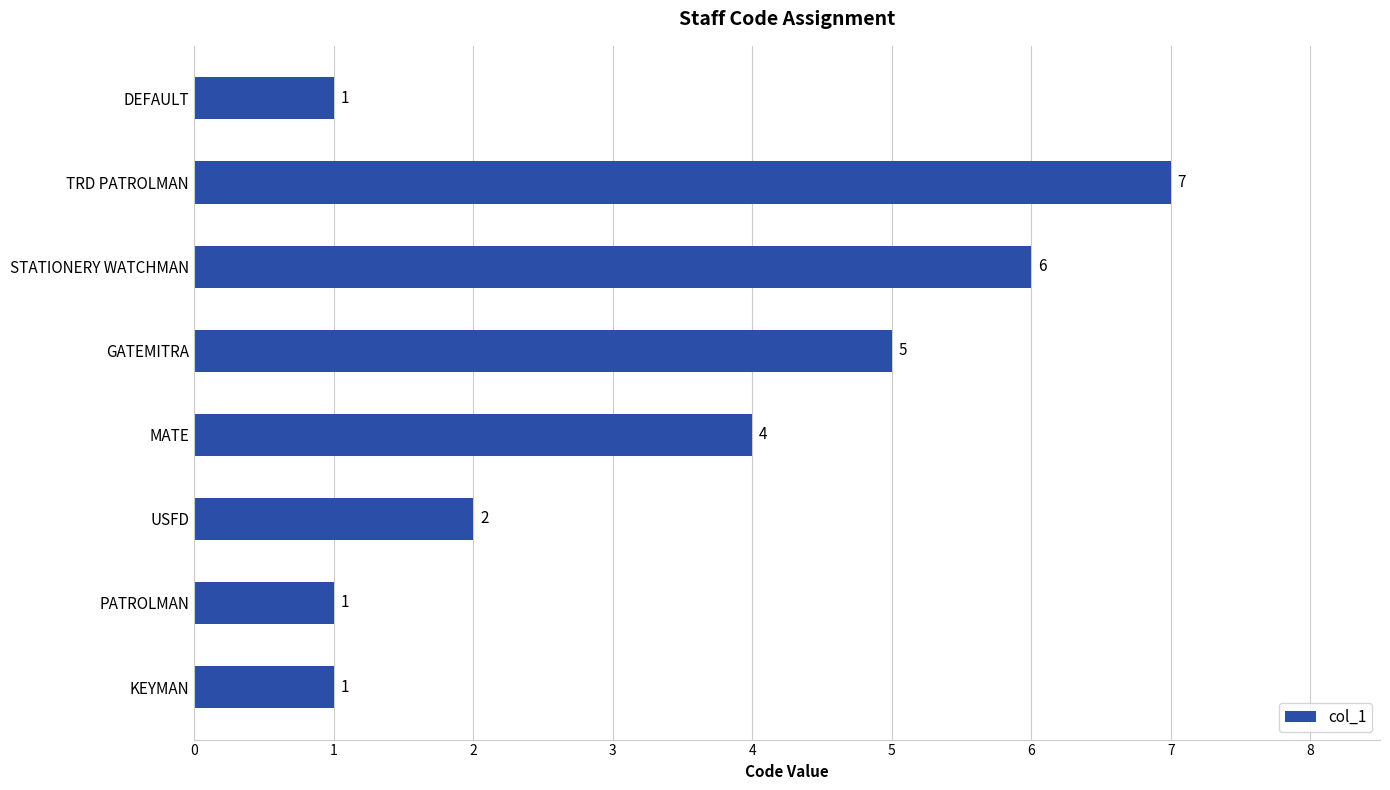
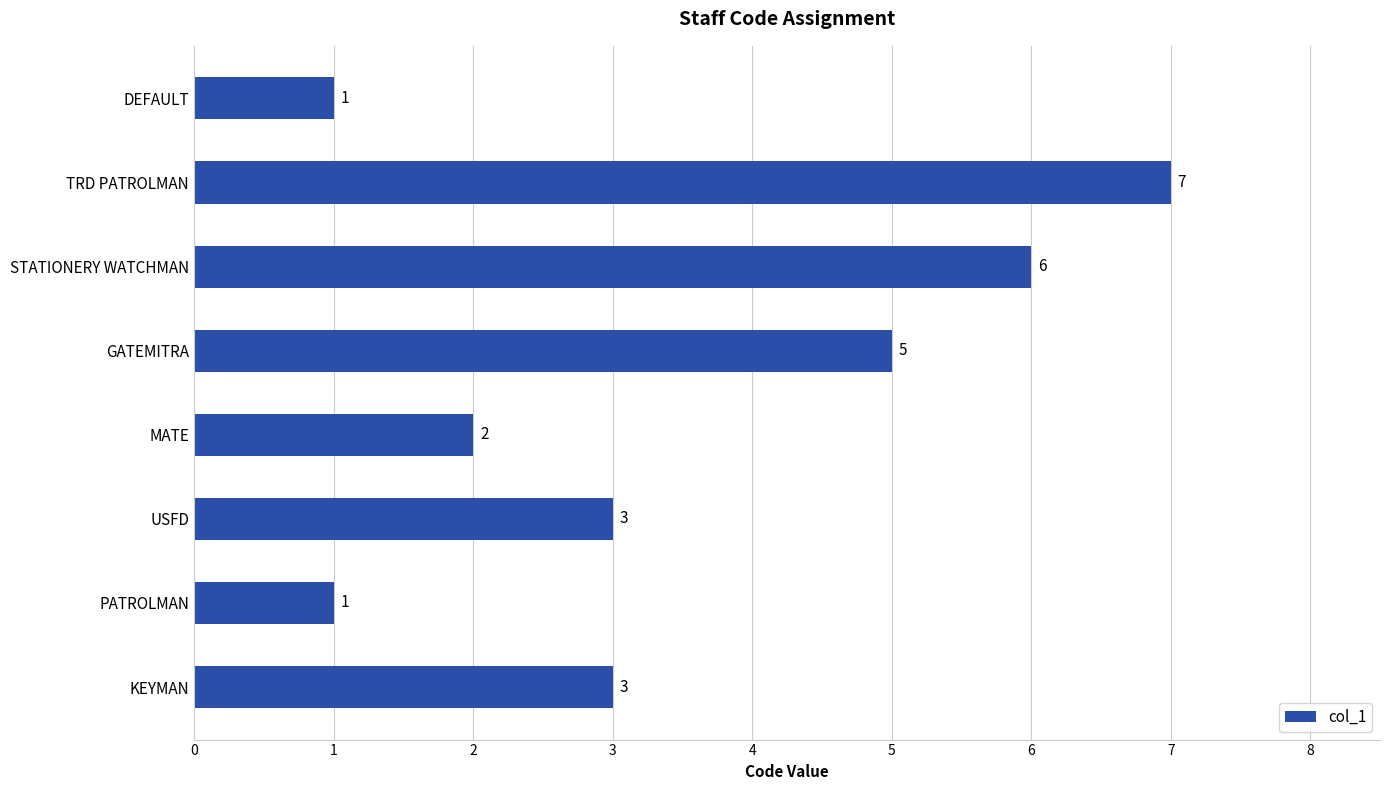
  {
    "DEFAULT": 1,
    "TRD PATROLMAN": 7,
    "STATIONERY WATCHMAN": 6,
    "GATEMITRA": 5,
-   "MATE": 4,
-   "USFD": 2,
+   "MATE": 2,
+   "USFD": 3,
    "PATROLMAN": 1,
-   "KEYMAN": 1
+   "KEYMAN": 3
  }
